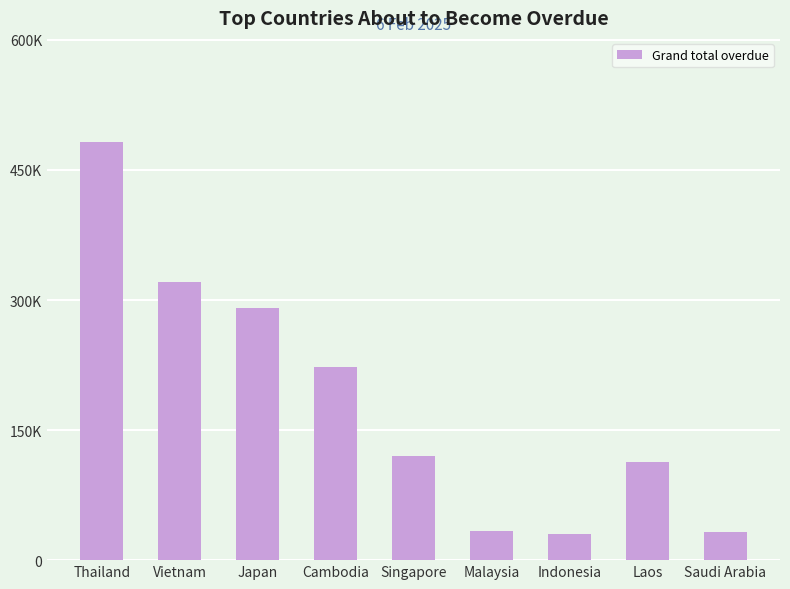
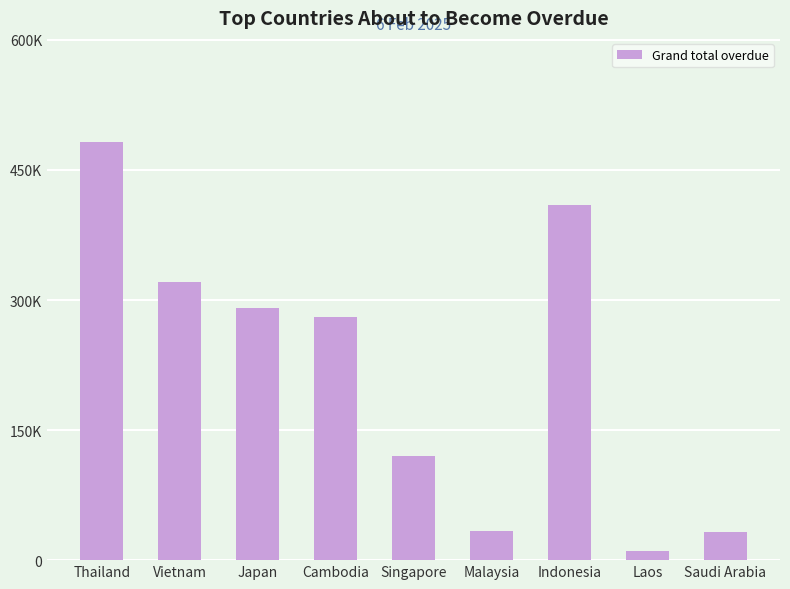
  {
    "Thailand": 480000,
    "Vietnam": 320000,
    "Japan": 290000,
-   "Cambodia": 220000,
+   "Cambodia": 280000,
    "Singapore": 120000,
    "Malaysia": 30000,
-   "Indonesia": 30000,
-   "Laos": 110000,
+   "Indonesia": 410000,
+   "Laos": 10000,
    "Saudi Arabia": 30000
  }
